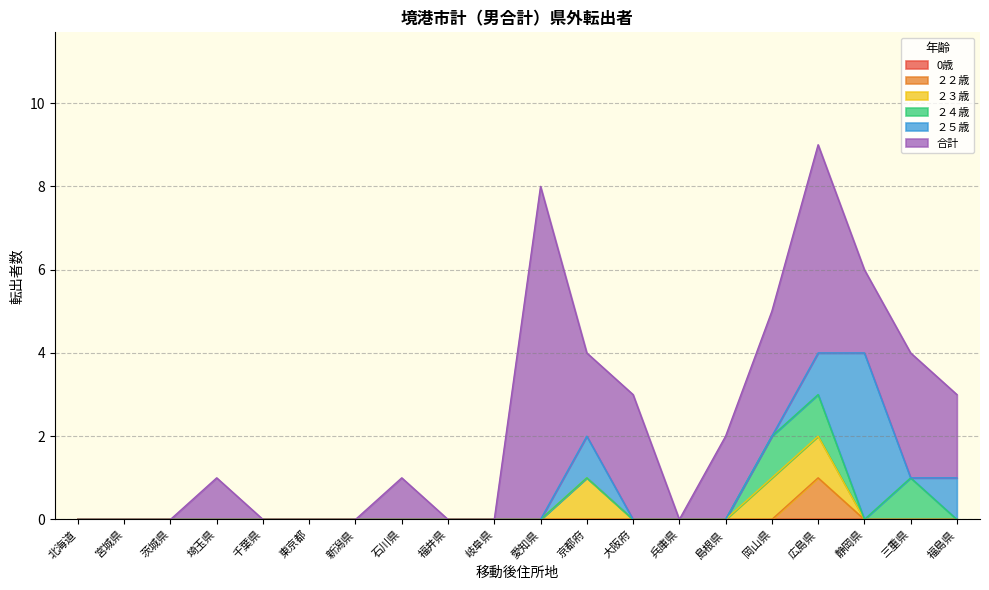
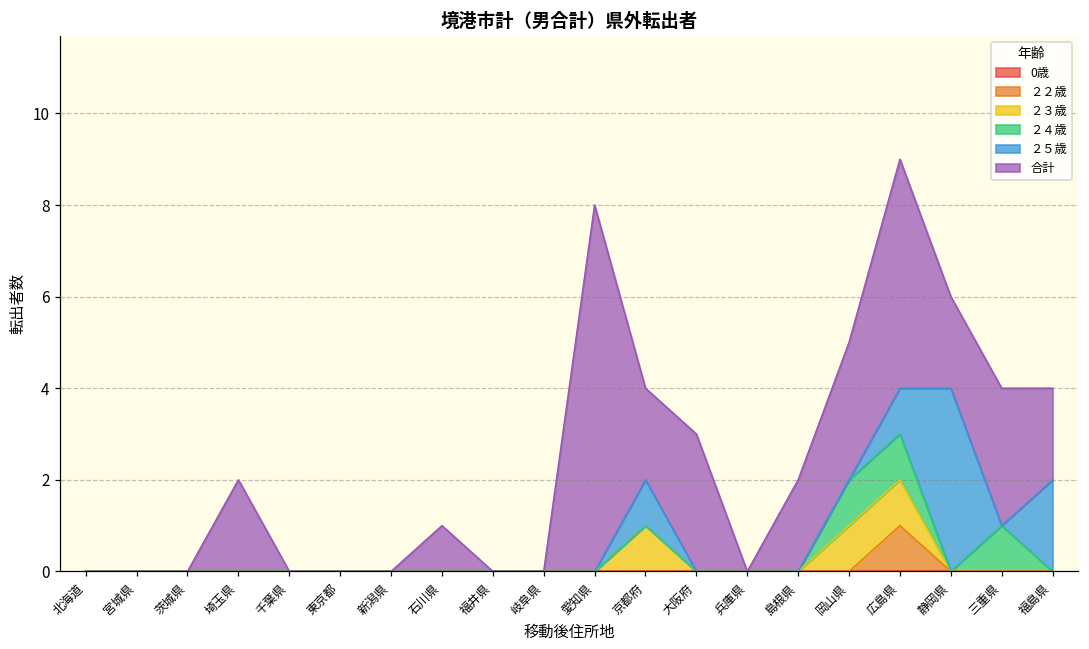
  {
    "２３歳": {
      "岡山県": 1,
      "広島県": 2
    },
    "２４歳": {
      "広島県": 3
    },
    "２５歳": {
      "京都府": 2,
      "広島県": 4,
      "静岡県": 4,
-     "福島県": 1
+     "福島県": 2
    },
    "合計": {
-     "埼玉県": 1,
+     "埼玉県": 2,
      "石川県": 1,
      "愛知県": 8,
      "京都府": 2,
      "大阪府": 3,
      "島根県": 2,
      "岡山県": 3,
      "広島県": 5,
      "静岡県": 2,
      "三重県": 3,
      "福島県": 2
    }
  }
